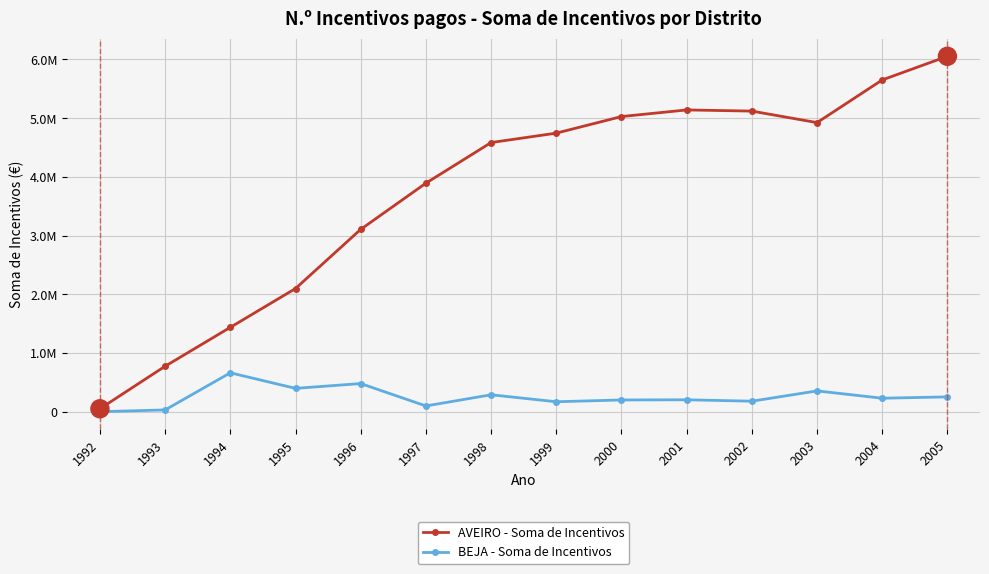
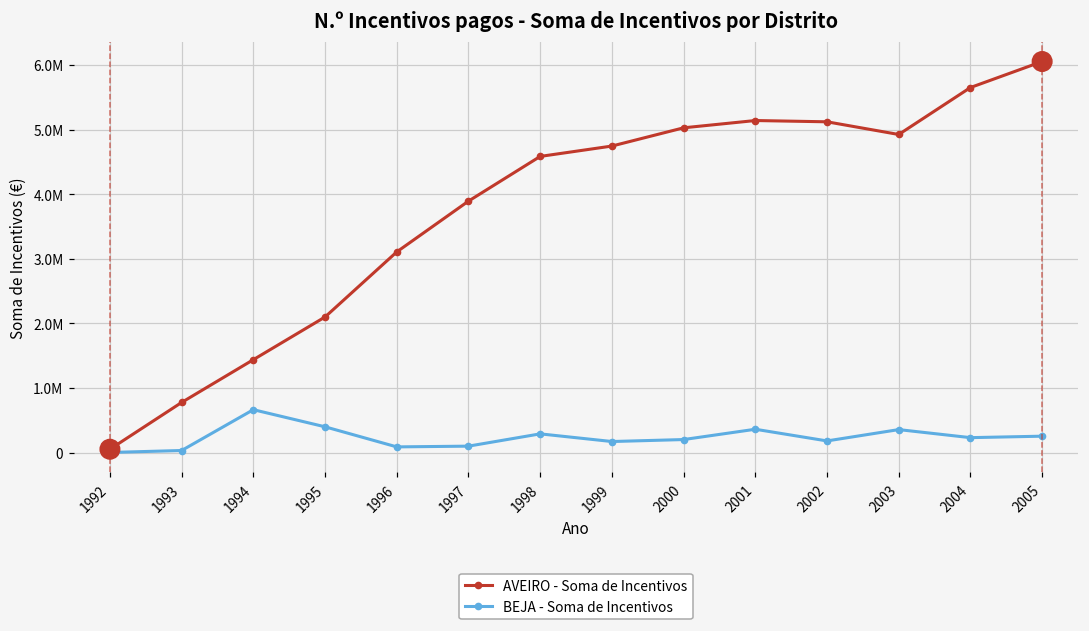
  {
    "BEJA - Soma de Incentivos": {
      "1993": 0,
      "1994": 700000,
      "1995": 400000,
-     "1996": 500000,
+     "1996": 100000,
      "1997": 100000,
      "1998": 300000,
      "1999": 200000,
      "2000": 200000,
-     "2001": 200000,
+     "2001": 400000,
      "2002": 200000,
      "2003": 400000,
      "2004": 200000,
      "2005": 300000
    }
  }
